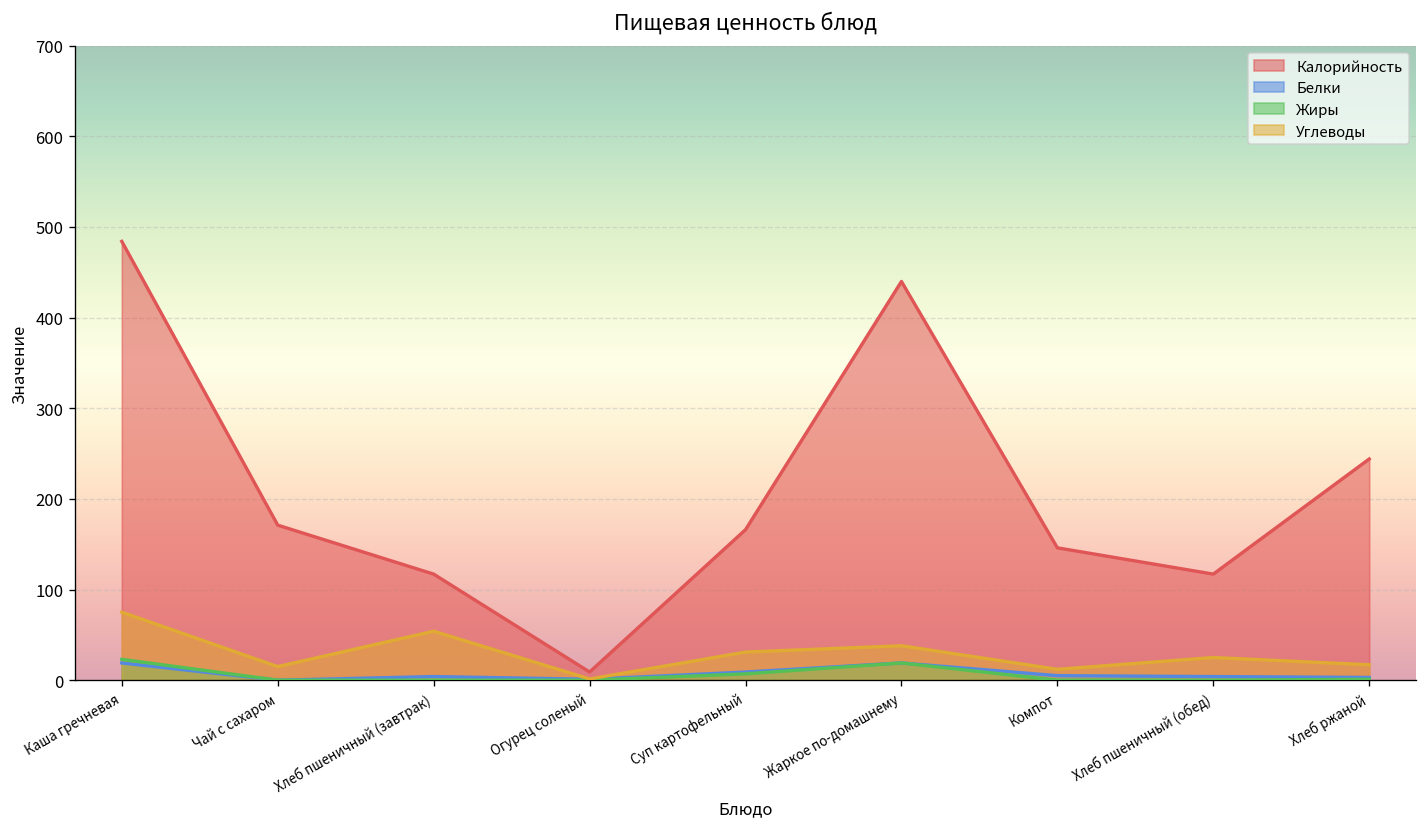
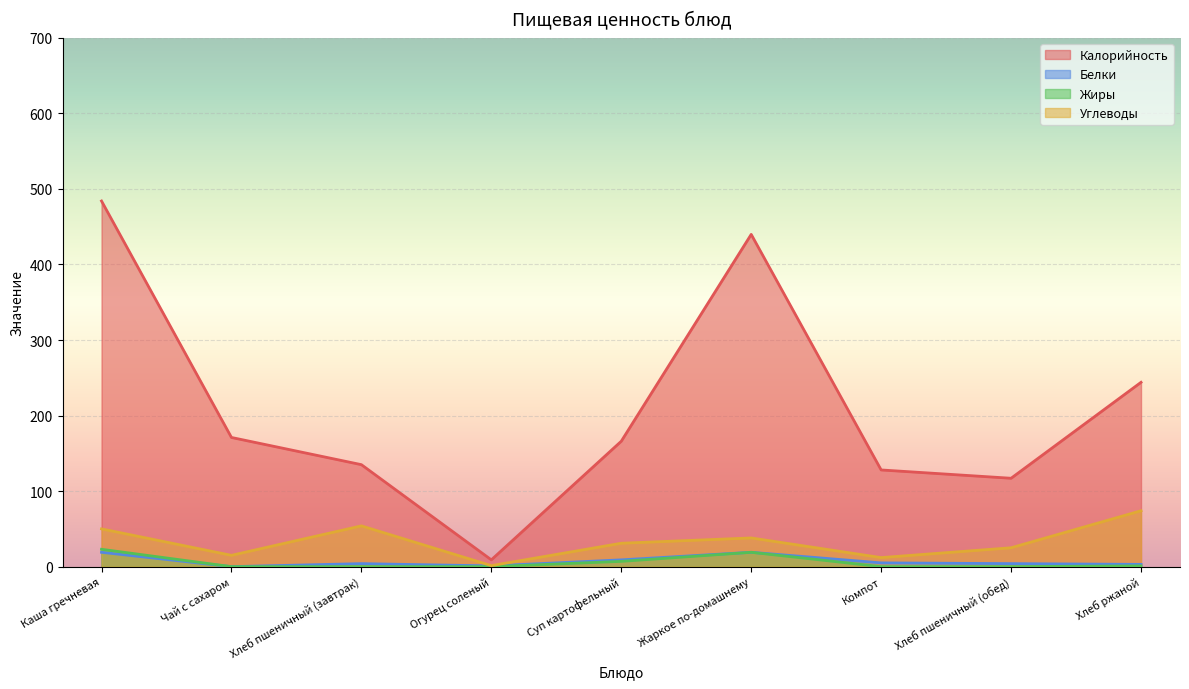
  {
    "Калорийность": {
      "Каша гречневая": 480,
      "Чай с сахаром": 170,
-     "Хлеб пшеничный (завтрак)": 120,
+     "Хлеб пшеничный (завтрак)": 140,
      "Огурец соленый": 10,
      "Суп картофельный": 170,
      "Жаркое по-домашнему": 440,
-     "Компот": 150,
+     "Компот": 130,
      "Хлеб пшеничный (обед)": 120,
      "Хлеб ржаной": 240
    },
    "Белки": {
      "Каша гречневая": 20,
      "Хлеб пшеничный (завтрак)": 0,
      "Компот": 10,
      "Хлеб пшеничный (обед)": 0
    },
    "Жиры": {
      "Каша гречневая": 20,
      "Хлеб пшеничный (завтрак)": 0,
      "Компот": 0,
      "Хлеб пшеничный (обед)": 0
    },
    "Углеводы": {
-     "Каша гречневая": 80,
+     "Каша гречневая": 50,
      "Чай с сахаром": 20,
      "Хлеб пшеничный (завтрак)": 50,
      "Суп картофельный": 30,
      "Жаркое по-домашнему": 40,
      "Компот": 10,
      "Хлеб пшеничный (обед)": 30,
-     "Хлеб ржаной": 20
+     "Хлеб ржаной": 70
    }
  }
